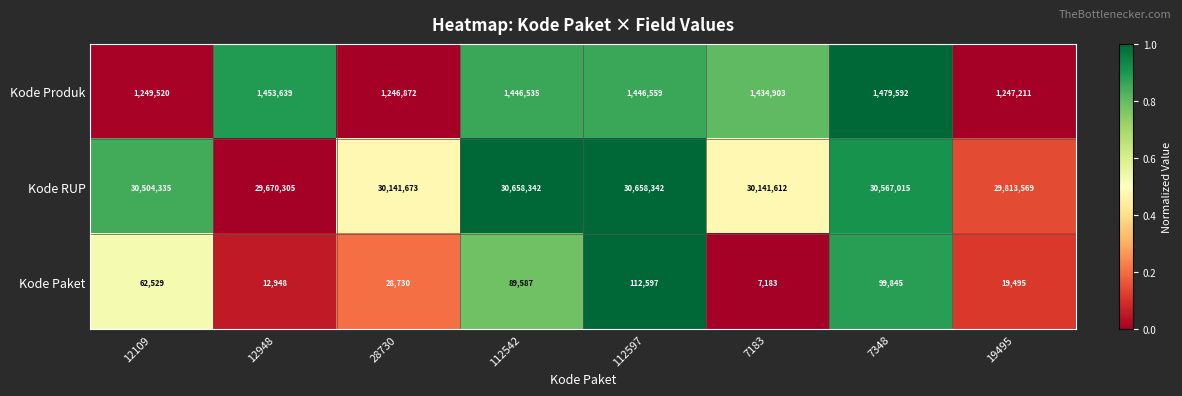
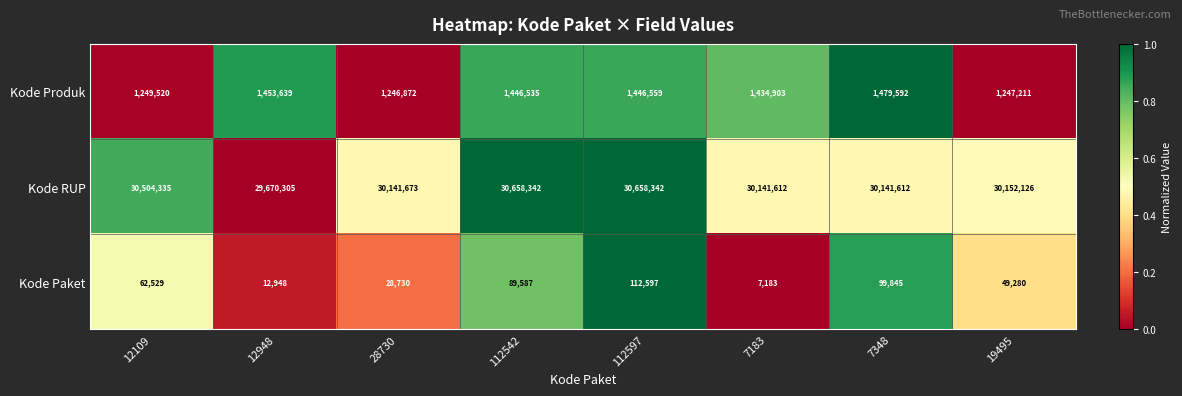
  {
    "Kode Produk": {
      "12109": "1,249,520",
      "12948": "1,453,639",
      "28730": "1,246,872",
      "112542": "1,446,535",
      "112597": "1,446,559",
      "7183": "1,434,903",
      "7348": "1,479,592",
      "19495": "1,247,211"
    },
    "Kode RUP": {
      "12109": "30,504,335",
      "12948": "29,670,305",
      "28730": "30,141,673",
      "112542": "30,658,342",
      "112597": "30,658,342",
      "7183": "30,141,612",
-     "7348": "30,567,015",
-     "19495": "29,813,569"
+     "7348": "30,141,612",
+     "19495": "30,152,126"
    },
    "Kode Paket": {
      "12109": "62,529",
      "12948": "12,948",
      "28730": "28,730",
      "112542": "89,587",
      "112597": "112,597",
      "7183": "7,183",
      "7348": "99,845",
-     "19495": "19,495"
+     "19495": "49,280"
    }
  }
